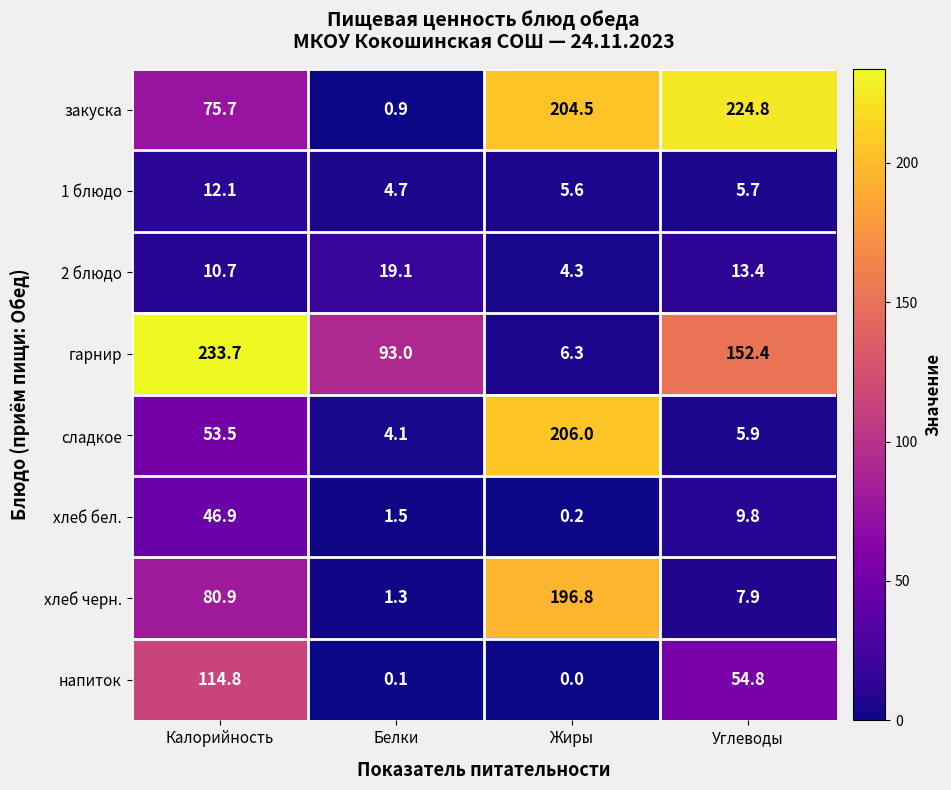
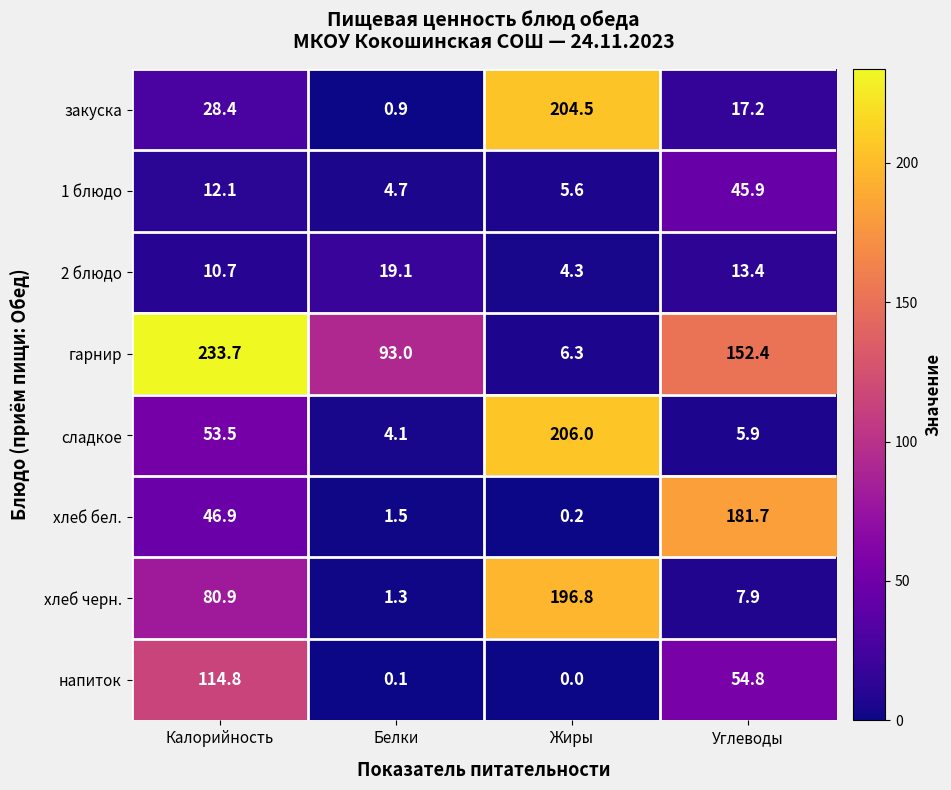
  {
    "закуска": {
-     "Калорийность": 75.7,
+     "Калорийность": 28.4,
      "Белки": 0.9,
      "Жиры": 204.5,
-     "Углеводы": 224.8
+     "Углеводы": 17.2
    },
    "1 блюдо": {
      "Калорийность": 12.1,
      "Белки": 4.7,
      "Жиры": 5.6,
-     "Углеводы": 5.7
+     "Углеводы": 45.9
    },
    "2 блюдо": {
      "Калорийность": 10.7,
      "Белки": 19.1,
      "Жиры": 4.3,
      "Углеводы": 13.4
    },
    "гарнир": {
      "Калорийность": 233.7,
      "Белки": 93.0,
      "Жиры": 6.3,
      "Углеводы": 152.4
    },
    "сладкое": {
      "Калорийность": 53.5,
      "Белки": 4.1,
      "Жиры": 206.0,
      "Углеводы": 5.9
    },
    "хлеб бел.": {
      "Калорийность": 46.9,
      "Белки": 1.5,
      "Жиры": 0.2,
-     "Углеводы": 9.8
+     "Углеводы": 181.7
    },
    "хлеб черн.": {
      "Калорийность": 80.9,
      "Белки": 1.3,
      "Жиры": 196.8,
      "Углеводы": 7.9
    },
    "напиток": {
      "Калорийность": 114.8,
      "Белки": 0.1,
      "Жиры": 0.0,
      "Углеводы": 54.8
    }
  }
